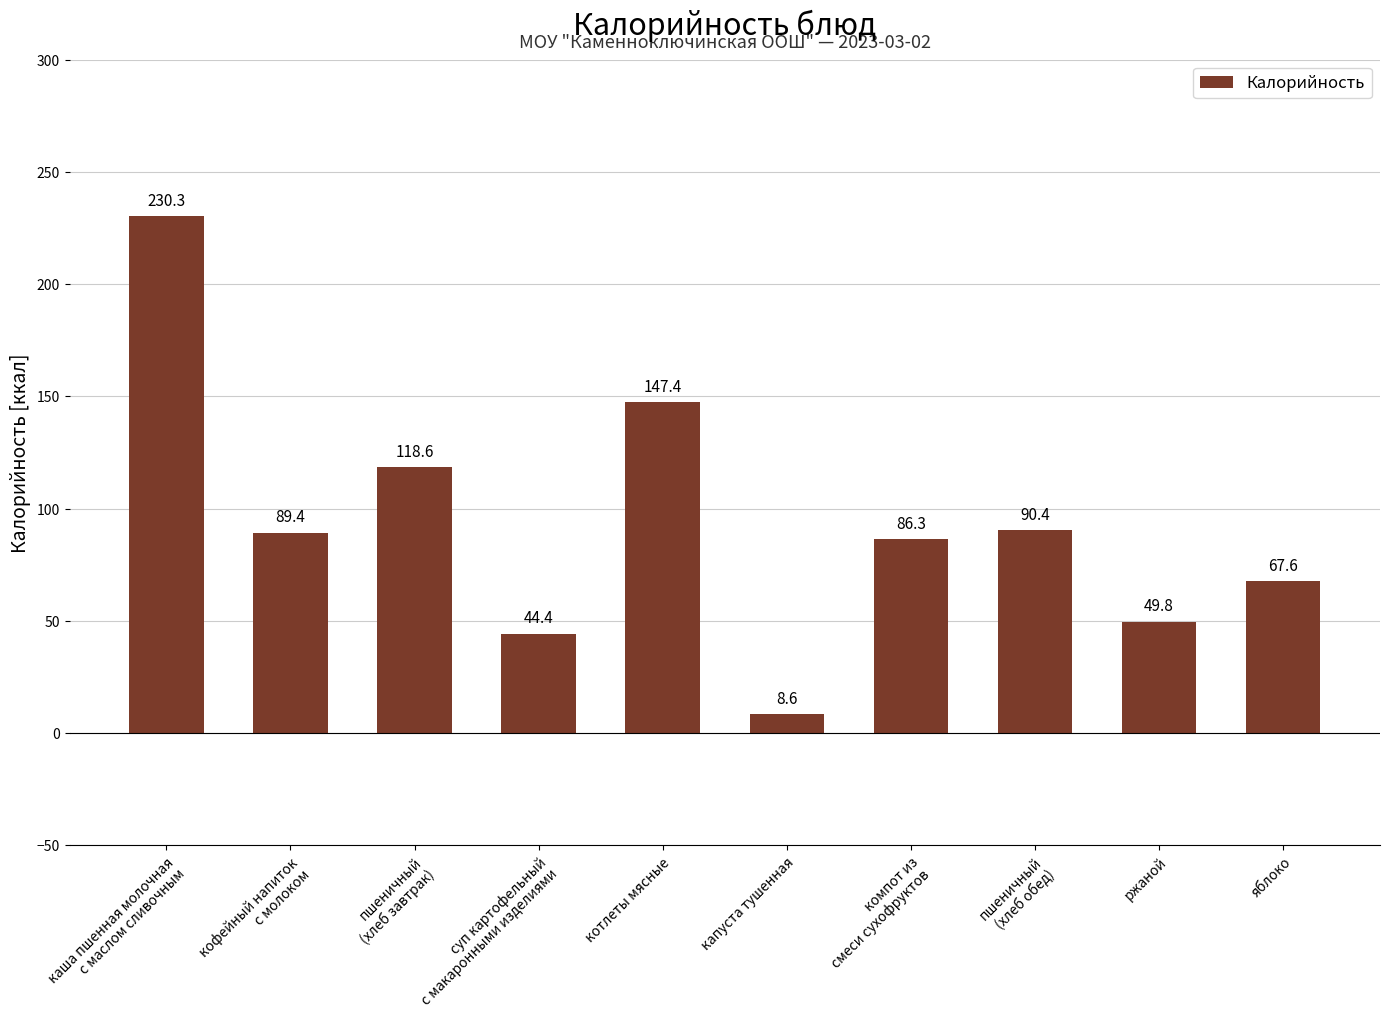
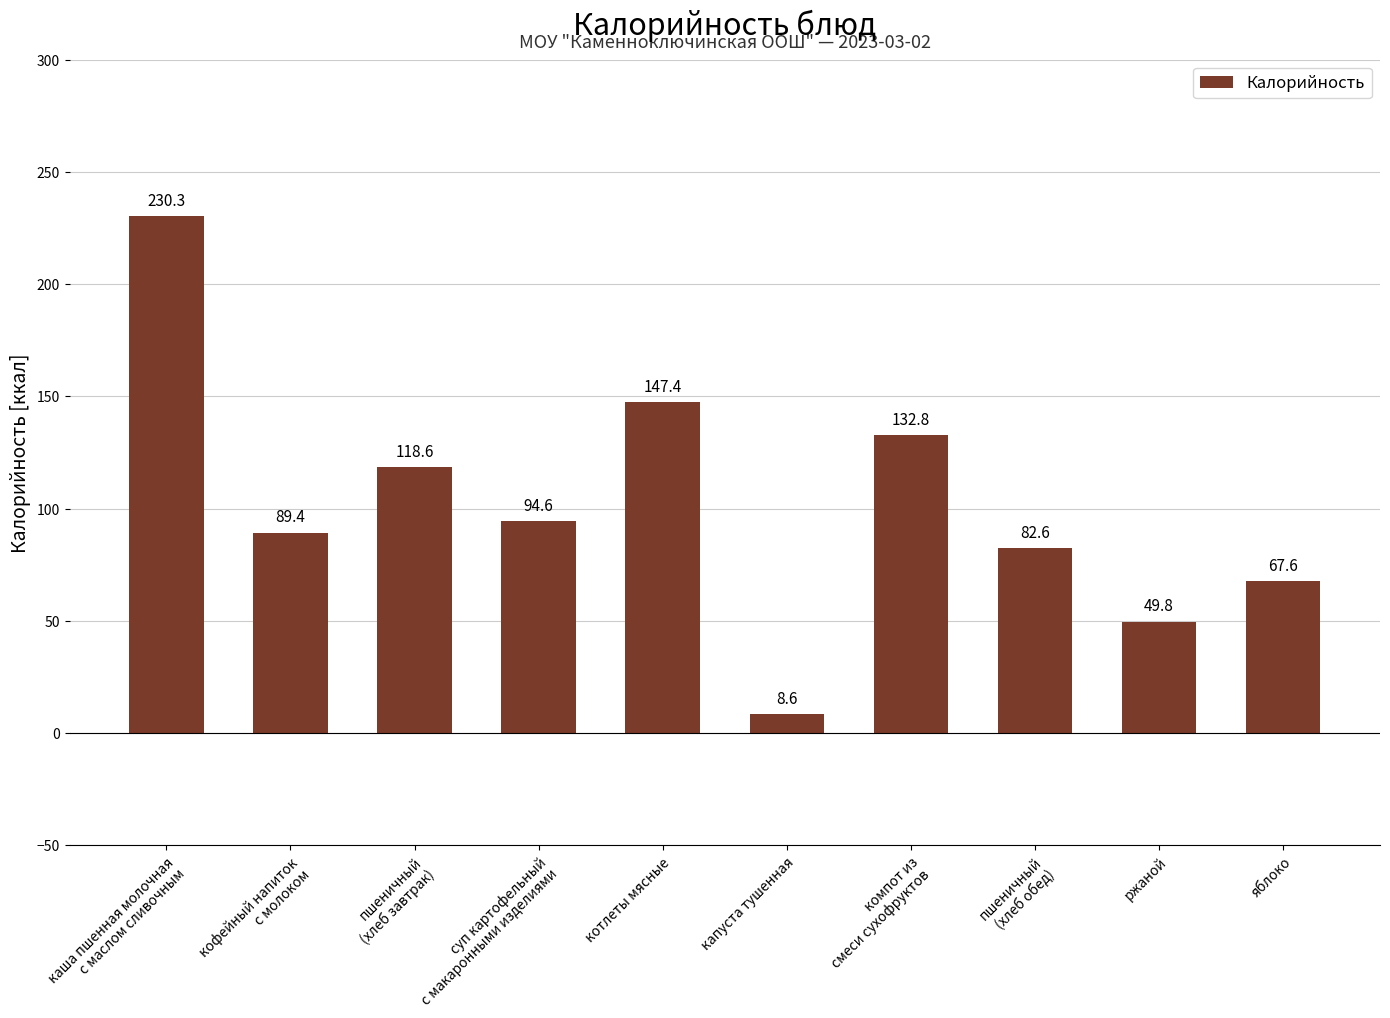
  {
    "каша пшенная молочная с маслом сливочным": 230.3,
    "кофейный напиток с молоком": 89.4,
    "пшеничный (хлеб завтрак)": 118.6,
-   "суп картофельный с макаронными изделиями": 44.4,
+   "суп картофельный с макаронными изделиями": 94.6,
    "котлеты мясные": 147.4,
    "капуста тушенная": 8.6,
-   "компот из смеси сухофруктов": 86.3,
-   "пшеничный (хлеб обед)": 90.4,
+   "компот из смеси сухофруктов": 132.8,
+   "пшеничный (хлеб обед)": 82.6,
    "ржаной": 49.8,
    "яблоко": 67.6
  }
